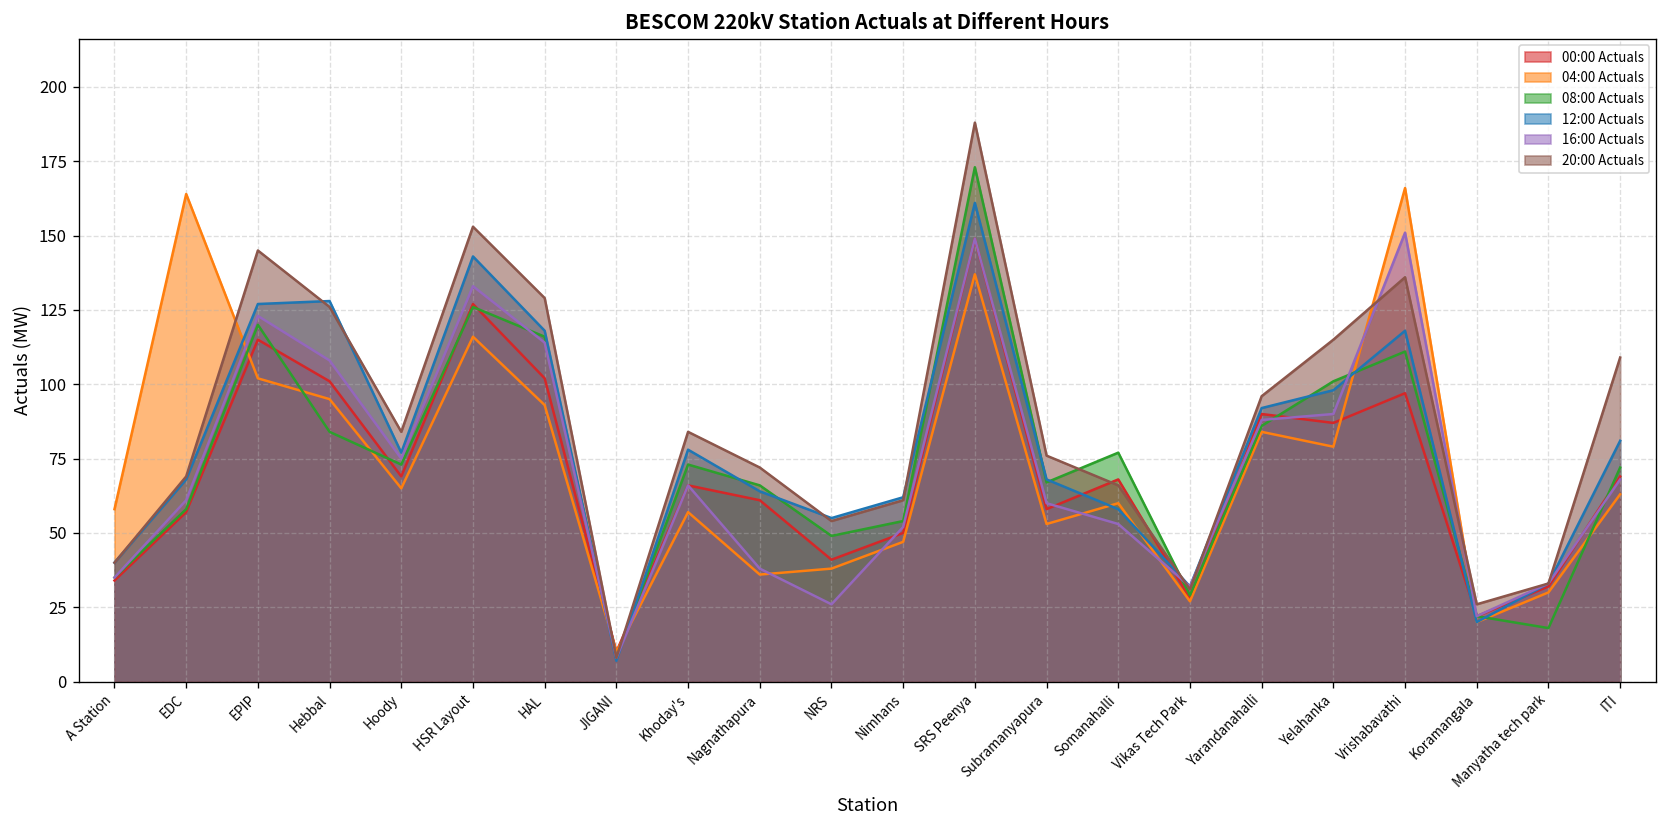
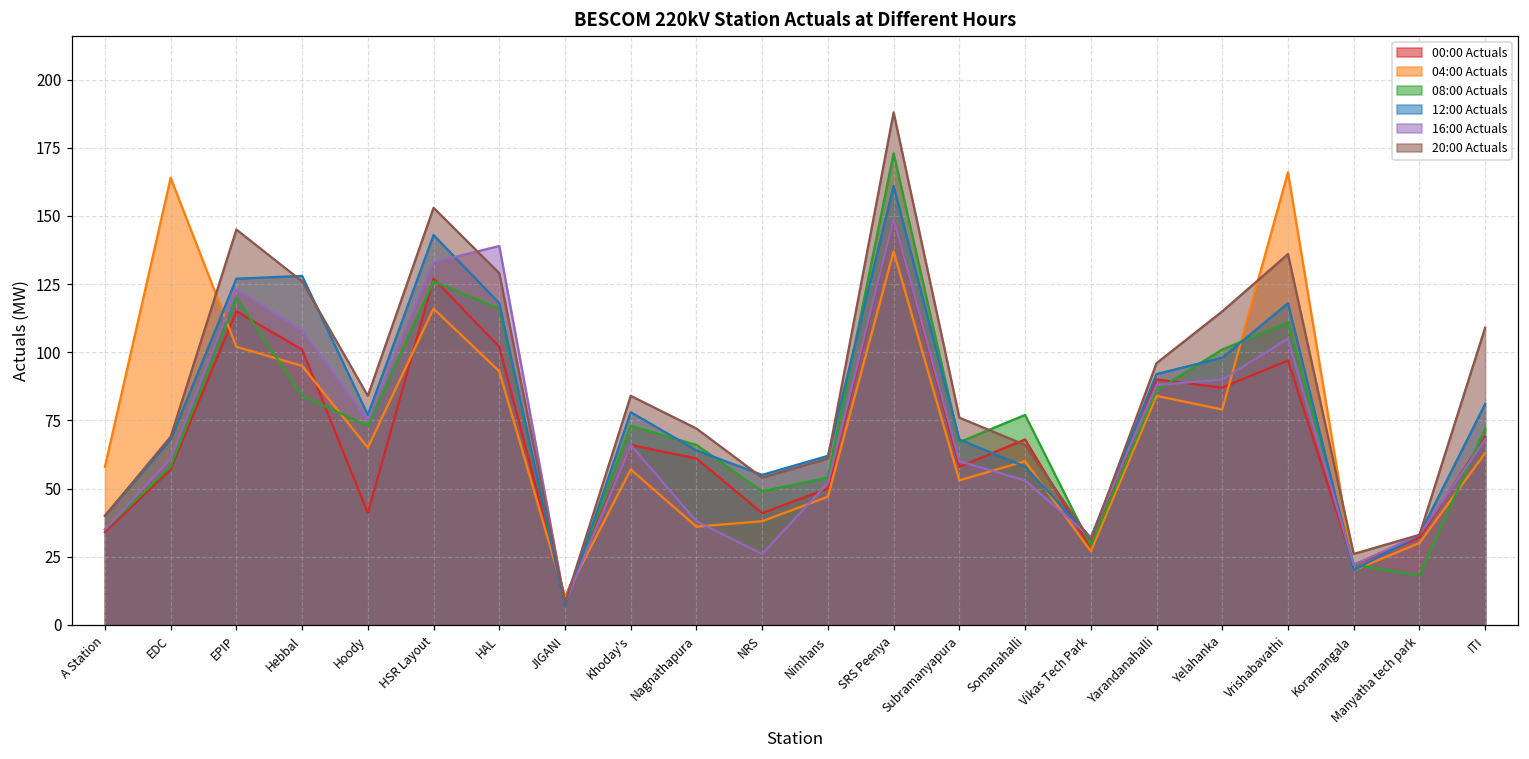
  {
    "00:00 Actuals": {
      "EPIP": 115,
      "Hebbal": 101,
-     "Hoody": 69,
+     "Hoody": 41,
      "HAL": 102,
      "Nagnathapura": 61,
      "NRS": 41,
      "Nimhans": 50,
      "Subramanyapura": 58,
      "Somanahalli": 68,
      "Yarandanahalli": 90,
      "Yelahanka": 87,
      "Vrishabavathi": 97
    },
    "04:00 Actuals": {
      "A Station": 58,
      "EDC": 164,
      "EPIP": 102,
      "Hebbal": 95,
      "Hoody": 65,
      "HSR Layout": 116,
      "HAL": 93,
      "Khoday's": 57,
      "Nagnathapura": 36,
      "NRS": 38,
      "Nimhans": 47,
      "SRS Peenya": 137,
      "Subramanyapura": 53,
      "Somanahalli": 60,
      "Yarandanahalli": 84,
      "Yelahanka": 79,
      "Vrishabavathi": 166,
      "Manyatha tech park": 30,
      "ITI": 63
    },
    "08:00 Actuals": {
      "EPIP": 120,
      "Hebbal": 84,
      "Hoody": 73,
      "HAL": 116,
      "Khoday's": 73,
      "Nagnathapura": 66,
      "NRS": 49,
      "Nimhans": 54,
      "SRS Peenya": 173,
      "Somanahalli": 77,
      "Yarandanahalli": 86,
      "Yelahanka": 101,
      "Vrishabavathi": 111,
      "Manyatha tech park": 18,
      "ITI": 72
    },
    "12:00 Actuals": {
      "EPIP": 127,
      "Hebbal": 128,
      "Hoody": 77,
      "HSR Layout": 143,
      "HAL": 118,
      "Khoday's": 78,
      "Nagnathapura": 64,
      "SRS Peenya": 161,
      "Somanahalli": 58,
      "Yarandanahalli": 92,
      "Yelahanka": 98,
      "Vrishabavathi": 118,
      "ITI": 81
    },
    "16:00 Actuals": {
      "EDC": 61,
      "EPIP": 123,
      "Hebbal": 108,
      "Hoody": 75,
      "HSR Layout": 133,
-     "HAL": 114,
+     "HAL": 139,
      "Nagnathapura": 38,
      "NRS": 26,
      "Nimhans": 52,
      "Subramanyapura": 60,
      "Somanahalli": 53,
      "Yarandanahalli": 88,
      "Yelahanka": 90,
-     "Vrishabavathi": 151
+     "Vrishabavathi": 105
    },
    "20:00 Actuals": {
      "EPIP": 145,
      "Hebbal": 126,
      "Hoody": 84,
      "HSR Layout": 153,
      "HAL": 129,
      "Khoday's": 84,
      "Nagnathapura": 72,
      "SRS Peenya": 188,
      "Subramanyapura": 76,
      "Somanahalli": 66,
      "Yarandanahalli": 96,
      "Yelahanka": 115,
      "Vrishabavathi": 136,
      "Koramangala": 26,
      "ITI": 109
    }
  }
